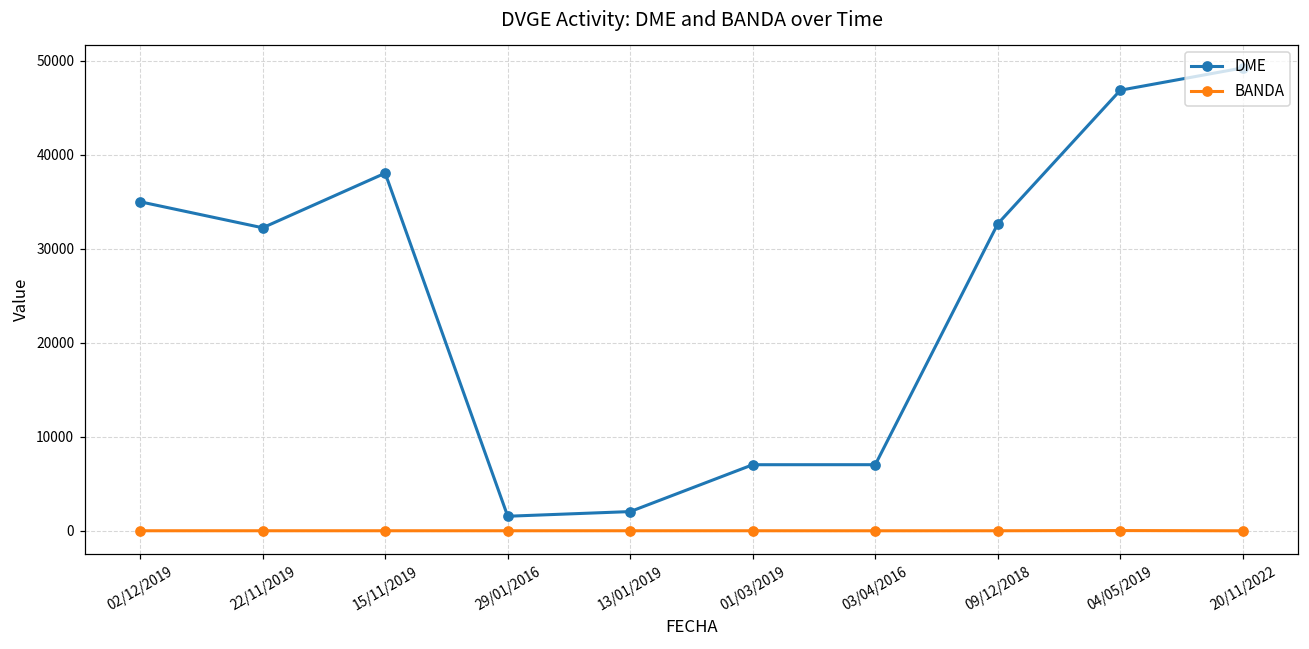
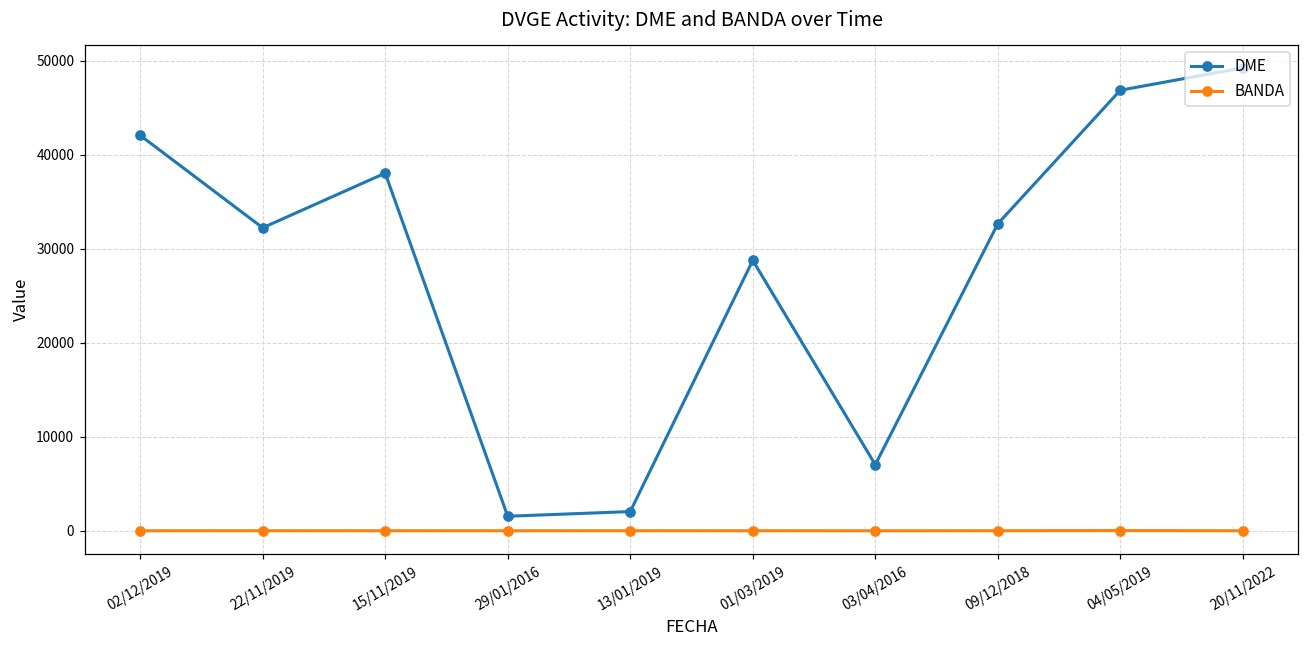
  {
    "DME": {
-     "02/12/2019": 35000,
+     "02/12/2019": 42000,
      "22/11/2019": 32000,
      "15/11/2019": 38000,
      "29/01/2016": 2000,
      "13/01/2019": 2000,
-     "01/03/2019": 7000,
+     "01/03/2019": 29000,
      "03/04/2016": 7000,
      "09/12/2018": 33000,
      "04/05/2019": 47000
    },
    "BANDA": {
      "02/12/2019": 0,
      "22/11/2019": 0,
      "15/11/2019": 0,
      "29/01/2016": 0,
      "13/01/2019": 0,
      "01/03/2019": 0,
      "03/04/2016": 0,
      "09/12/2018": 0,
      "04/05/2019": 0,
      "20/11/2022": 0
    }
  }
